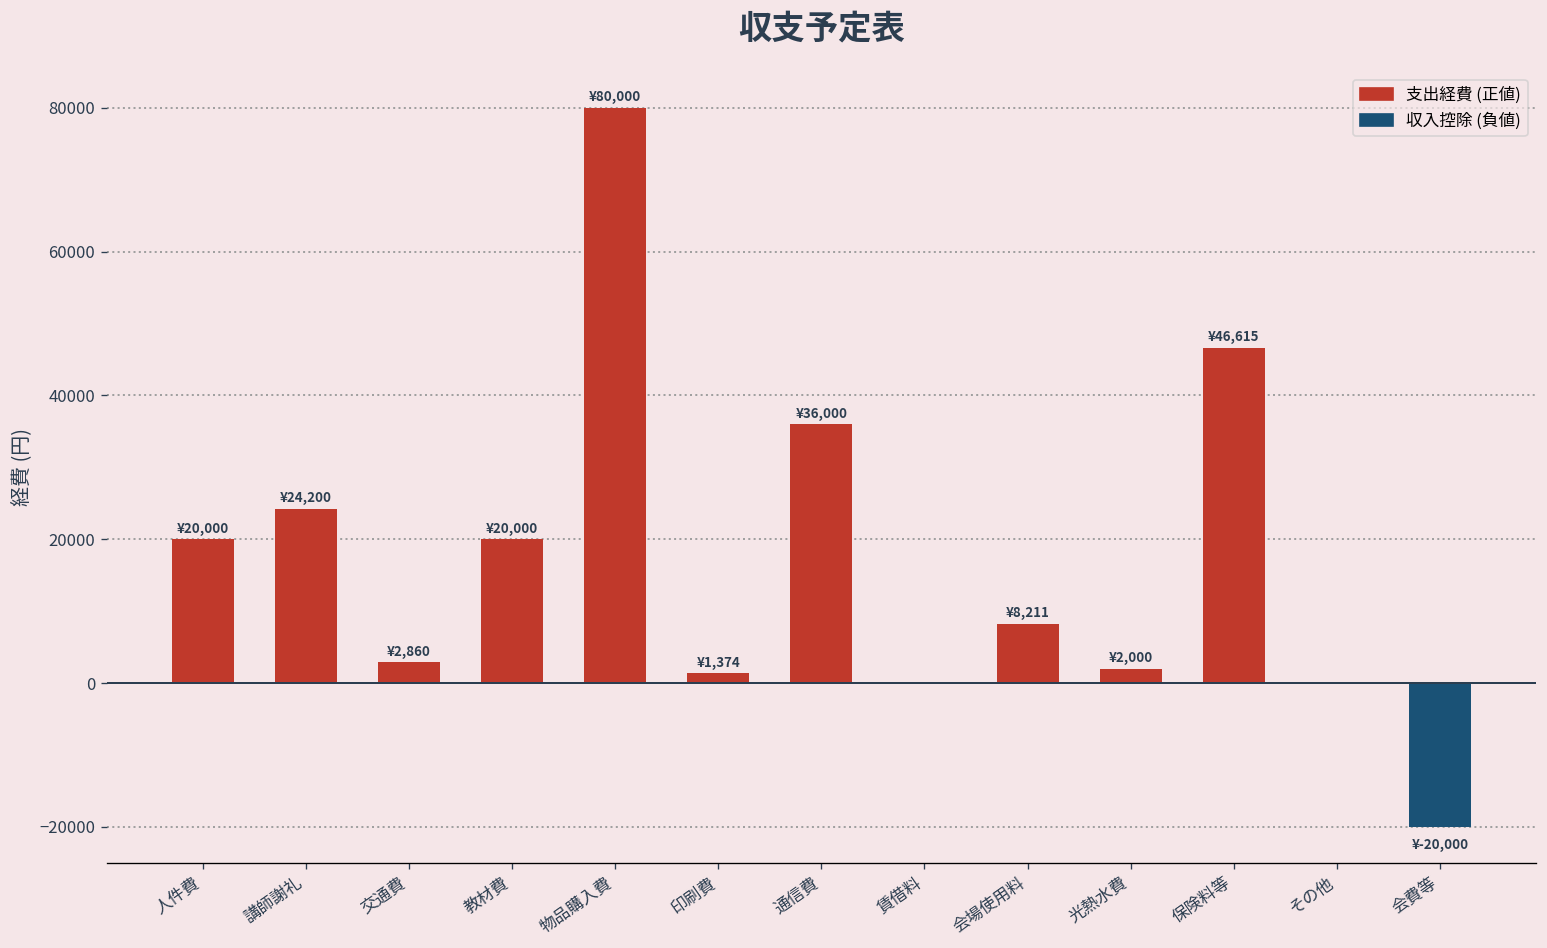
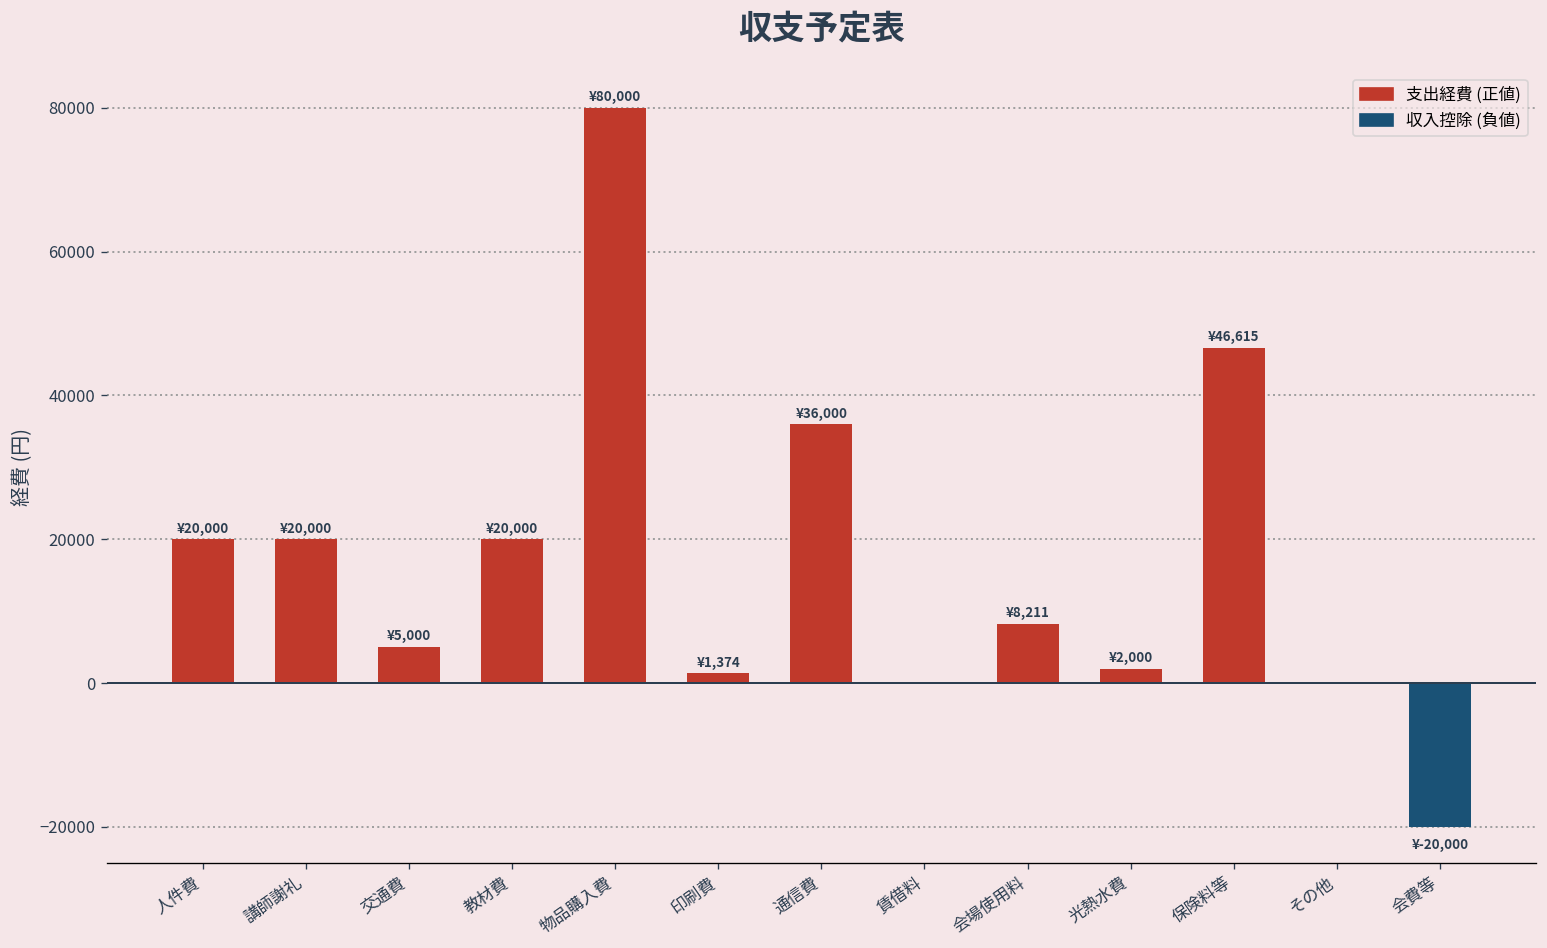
  {
    "人件費": "¥20,000",
-   "講師謝礼": "¥24,200",
-   "交通費": "¥2,860",
+   "講師謝礼": "¥20,000",
+   "交通費": "¥5,000",
    "教材費": "¥20,000",
    "物品購入費": "¥80,000",
    "印刷費": "¥1,374",
    "通信費": "¥36,000",
    "会場使用料": "¥8,211",
    "光熱水費": "¥2,000",
    "保険料等": "¥46,615",
    "会費等": "¥-20,000"
  }
